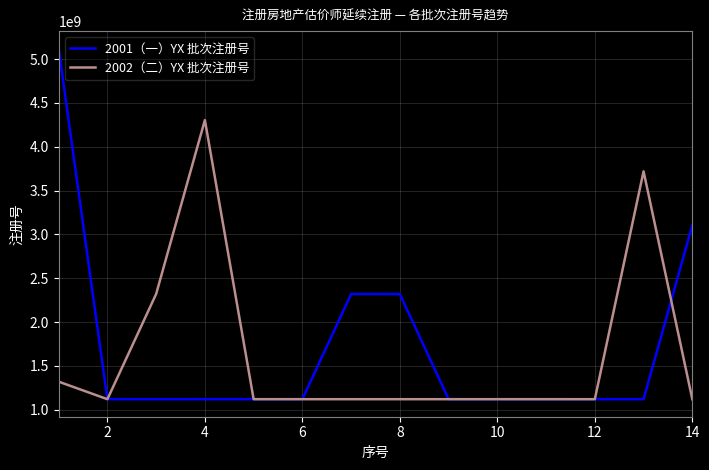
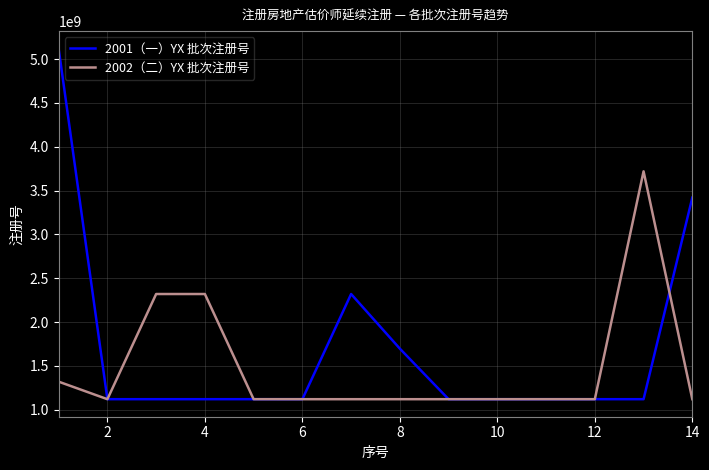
  {
    "2001（一）YX 批次注册号": {
      "4": 1100000000,
-     "8": 2300000000,
-     "14": 3100000000
+     "8": 1700000000,
+     "14": 3400000000
    },
    "2002（二）YX 批次注册号": {
-     "4": 4300000000,
+     "4": 2300000000,
      "8": 1100000000,
      "14": 1100000000
    }
  }
